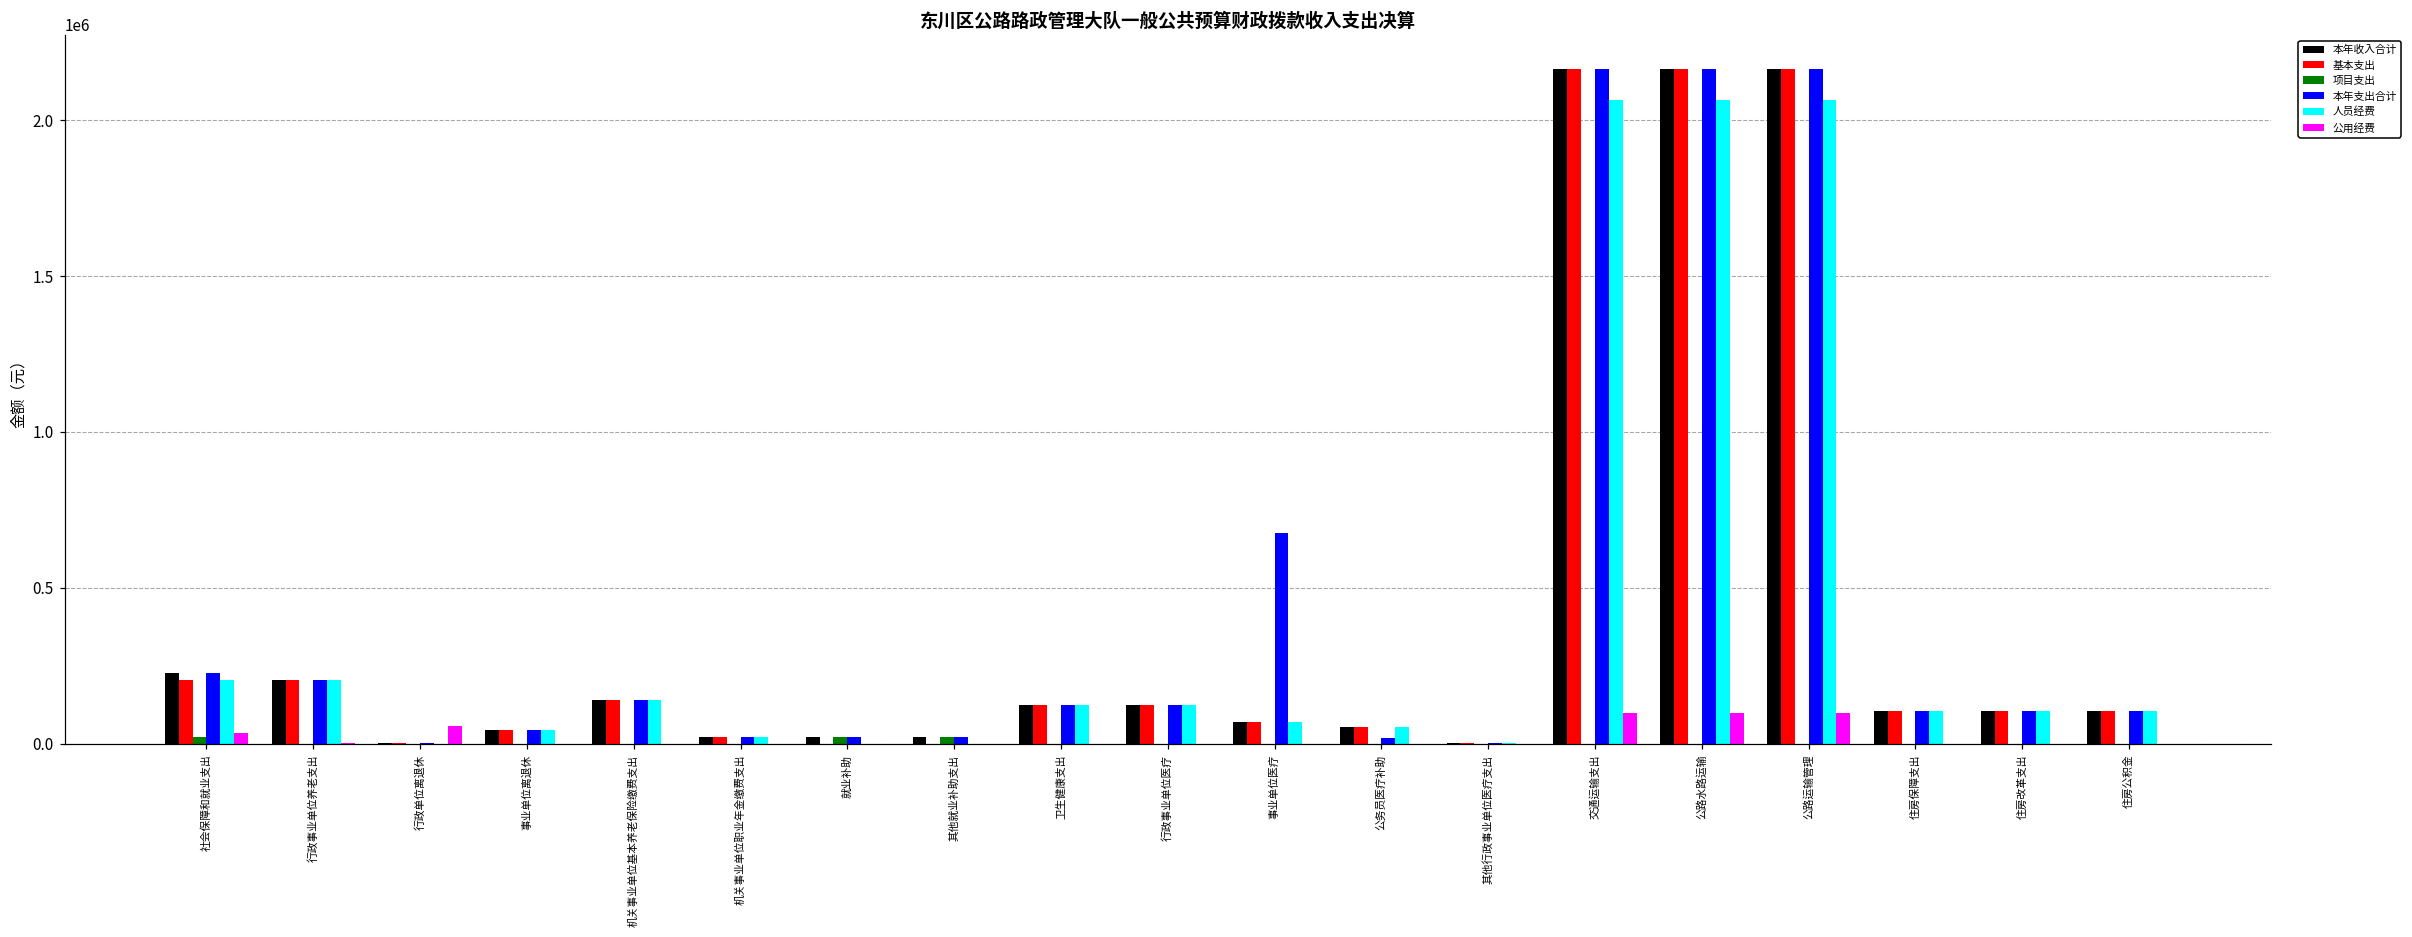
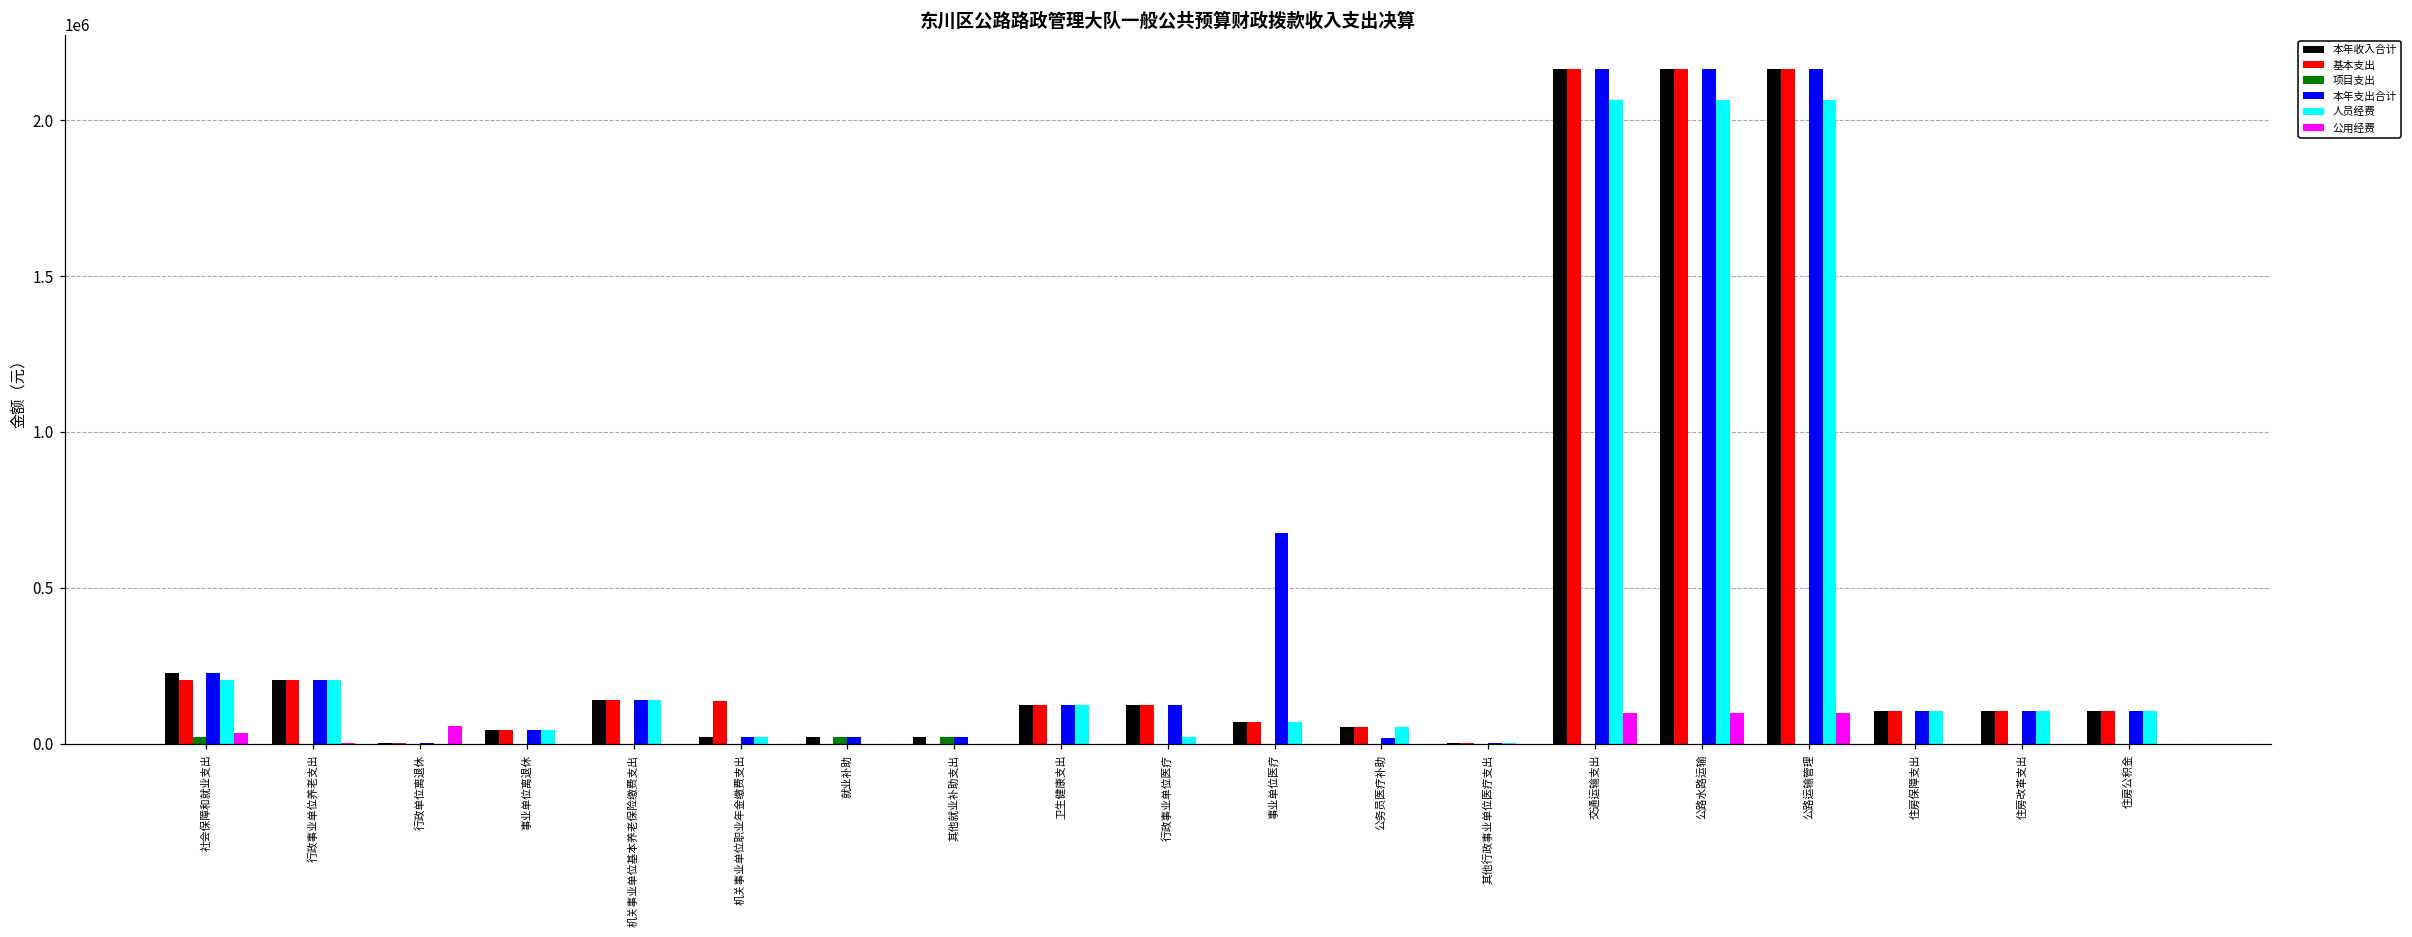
  {
    "本年收入合计": {
      "社会保障和就业支出": 230000,
      "行政事业单位养老支出": 210000,
      "事业单位离退休": 40000,
      "机关事业单位基本养老保险缴费支出": 140000,
      "机关事业单位职业年金缴费支出": 20000,
      "就业补助": 20000,
      "其他就业补助支出": 20000,
      "卫生健康支出": 120000,
      "行政事业单位医疗": 120000,
      "事业单位医疗": 70000,
      "公务员医疗补助": 50000,
      "交通运输支出": 2160000,
      "公路水路运输": 2160000,
      "公路运输管理": 2160000,
      "住房保障支出": 110000,
      "住房改革支出": 110000,
      "住房公积金": 110000
    },
    "基本支出": {
      "社会保障和就业支出": 210000,
      "行政事业单位养老支出": 210000,
      "事业单位离退休": 40000,
      "机关事业单位基本养老保险缴费支出": 140000,
-     "机关事业单位职业年金缴费支出": 20000,
+     "机关事业单位职业年金缴费支出": 140000,
      "就业补助": 0,
      "其他就业补助支出": 0,
      "卫生健康支出": 120000,
      "行政事业单位医疗": 120000,
      "事业单位医疗": 70000,
      "公务员医疗补助": 50000,
      "交通运输支出": 2160000,
      "公路水路运输": 2160000,
      "公路运输管理": 2160000,
      "住房保障支出": 110000,
      "住房改革支出": 110000,
      "住房公积金": 110000
    },
    "项目支出": {
      "社会保障和就业支出": 20000,
      "行政事业单位养老支出": 0,
      "行政单位离退休": 0,
      "事业单位离退休": 0,
      "机关事业单位基本养老保险缴费支出": 0,
      "机关事业单位职业年金缴费支出": 0,
      "就业补助": 20000,
      "其他就业补助支出": 20000,
      "卫生健康支出": 0,
      "行政事业单位医疗": 0,
      "事业单位医疗": 0,
      "公务员医疗补助": 0,
      "其他行政事业单位医疗支出": 0,
      "交通运输支出": 0,
      "公路水路运输": 0,
      "公路运输管理": 0,
      "住房保障支出": 0,
      "住房改革支出": 0,
      "住房公积金": 0
    },
    "本年支出合计": {
      "社会保障和就业支出": 230000,
      "行政事业单位养老支出": 210000,
      "事业单位离退休": 40000,
      "机关事业单位基本养老保险缴费支出": 140000,
      "机关事业单位职业年金缴费支出": 20000,
      "就业补助": 20000,
      "其他就业补助支出": 20000,
      "卫生健康支出": 120000,
      "行政事业单位医疗": 120000,
      "事业单位医疗": 680000,
      "公务员医疗补助": 20000,
      "交通运输支出": 2160000,
      "公路水路运输": 2160000,
      "公路运输管理": 2160000,
      "住房保障支出": 110000,
      "住房改革支出": 110000,
      "住房公积金": 110000
    },
    "人员经费": {
      "社会保障和就业支出": 200000,
      "行政事业单位养老支出": 200000,
      "行政单位离退休": 0,
      "事业单位离退休": 40000,
      "机关事业单位基本养老保险缴费支出": 140000,
      "机关事业单位职业年金缴费支出": 20000,
      "就业补助": 0,
      "其他就业补助支出": 0,
      "卫生健康支出": 120000,
-     "行政事业单位医疗": 120000,
+     "行政事业单位医疗": 20000,
      "事业单位医疗": 70000,
      "公务员医疗补助": 50000,
      "交通运输支出": 2060000,
      "公路水路运输": 2060000,
      "公路运输管理": 2060000,
      "住房保障支出": 110000,
      "住房改革支出": 110000,
      "住房公积金": 110000
    },
    "公用经费": {
      "社会保障和就业支出": 30000,
      "行政单位离退休": 60000,
      "事业单位离退休": 0,
      "机关事业单位基本养老保险缴费支出": 0,
      "机关事业单位职业年金缴费支出": 0,
      "就业补助": 0,
      "其他就业补助支出": 0,
      "卫生健康支出": 0,
      "行政事业单位医疗": 0,
      "事业单位医疗": 0,
      "公务员医疗补助": 0,
      "其他行政事业单位医疗支出": 0,
      "交通运输支出": 100000,
      "公路水路运输": 100000,
      "公路运输管理": 100000,
      "住房保障支出": 0,
      "住房改革支出": 0,
      "住房公积金": 0
    }
  }
